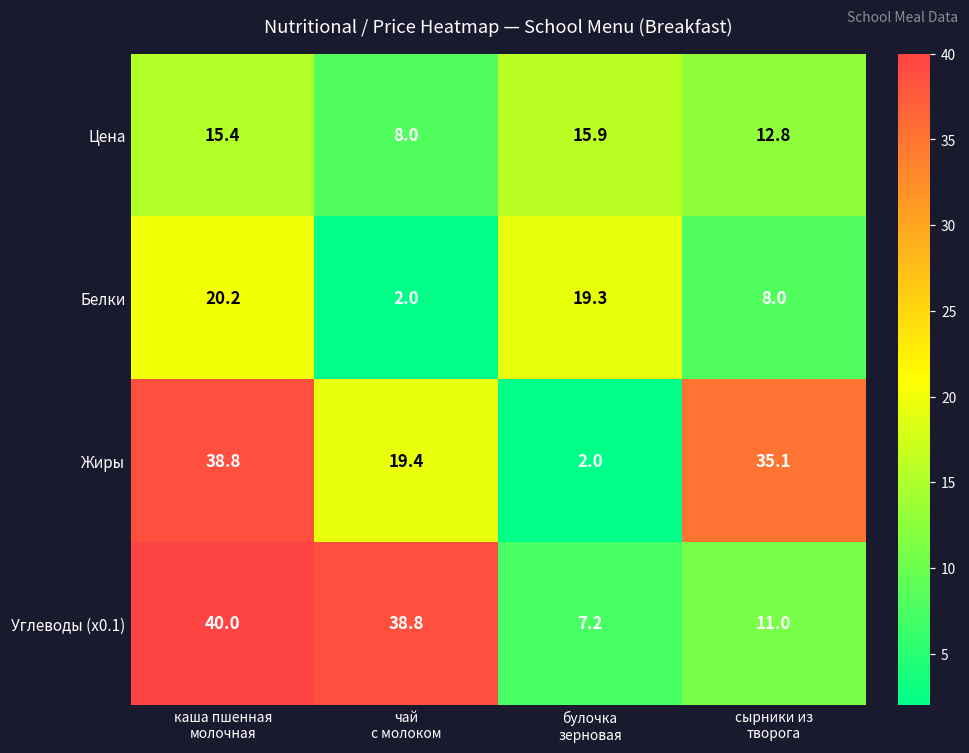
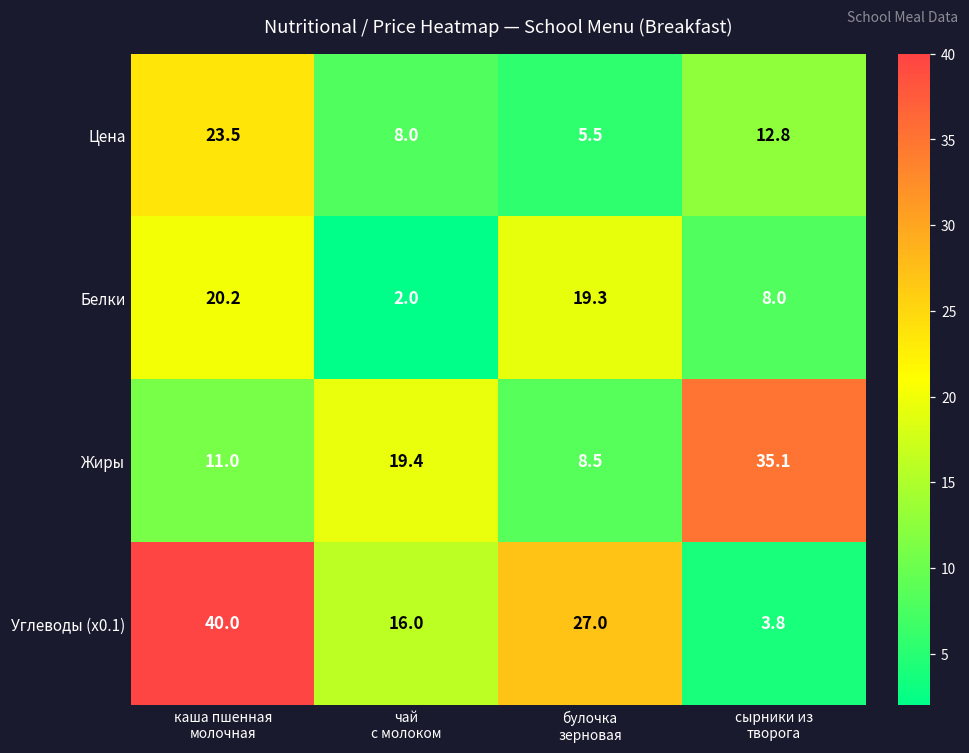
  {
    "Цена": {
-     "каша пшенная молочная": 15.4,
+     "каша пшенная молочная": 23.5,
      "чай с молоком": 8.0,
-     "булочка зерновая": 15.9,
+     "булочка зерновая": 5.5,
      "сырники из творога": 12.8
    },
    "Белки": {
      "каша пшенная молочная": 20.2,
      "чай с молоком": 2.0,
      "булочка зерновая": 19.3,
      "сырники из творога": 8.0
    },
    "Жиры": {
-     "каша пшенная молочная": 38.8,
+     "каша пшенная молочная": 11.0,
      "чай с молоком": 19.4,
-     "булочка зерновая": 2.0,
+     "булочка зерновая": 8.5,
      "сырники из творога": 35.1
    },
    "Углеводы (x0.1)": {
      "каша пшенная молочная": 40.0,
-     "чай с молоком": 38.8,
-     "булочка зерновая": 7.2,
-     "сырники из творога": 11.0
+     "чай с молоком": 16.0,
+     "булочка зерновая": 27.0,
+     "сырники из творога": 3.8
    }
  }
